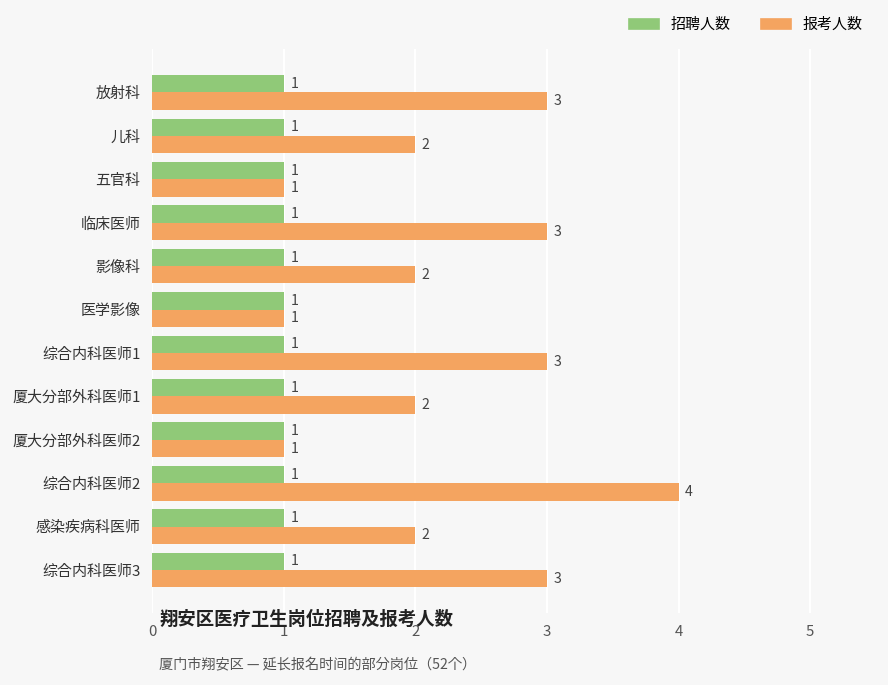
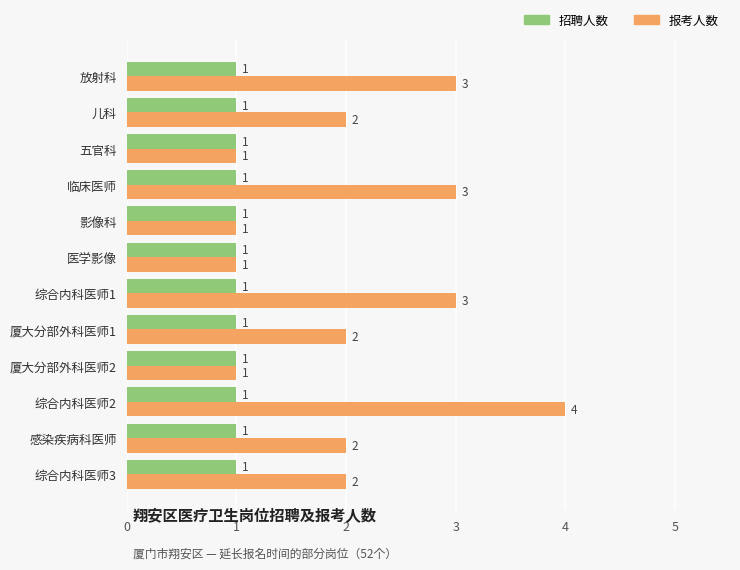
  {
    "报考人数": {
      "放射科": 3,
      "儿科": 2,
      "五官科": 1,
      "临床医师": 3,
-     "影像科": 2,
+     "影像科": 1,
      "医学影像": 1,
      "综合内科医师1": 3,
      "厦大分部外科医师1": 2,
      "厦大分部外科医师2": 1,
      "综合内科医师2": 4,
      "感染疾病科医师": 2,
-     "综合内科医师3": 3
+     "综合内科医师3": 2
    },
    "招聘人数": {
      "放射科": 1,
      "儿科": 1,
      "五官科": 1,
      "临床医师": 1,
      "影像科": 1,
      "医学影像": 1,
      "综合内科医师1": 1,
      "厦大分部外科医师1": 1,
      "厦大分部外科医师2": 1,
      "综合内科医师2": 1,
      "感染疾病科医师": 1,
      "综合内科医师3": 1
    }
  }
